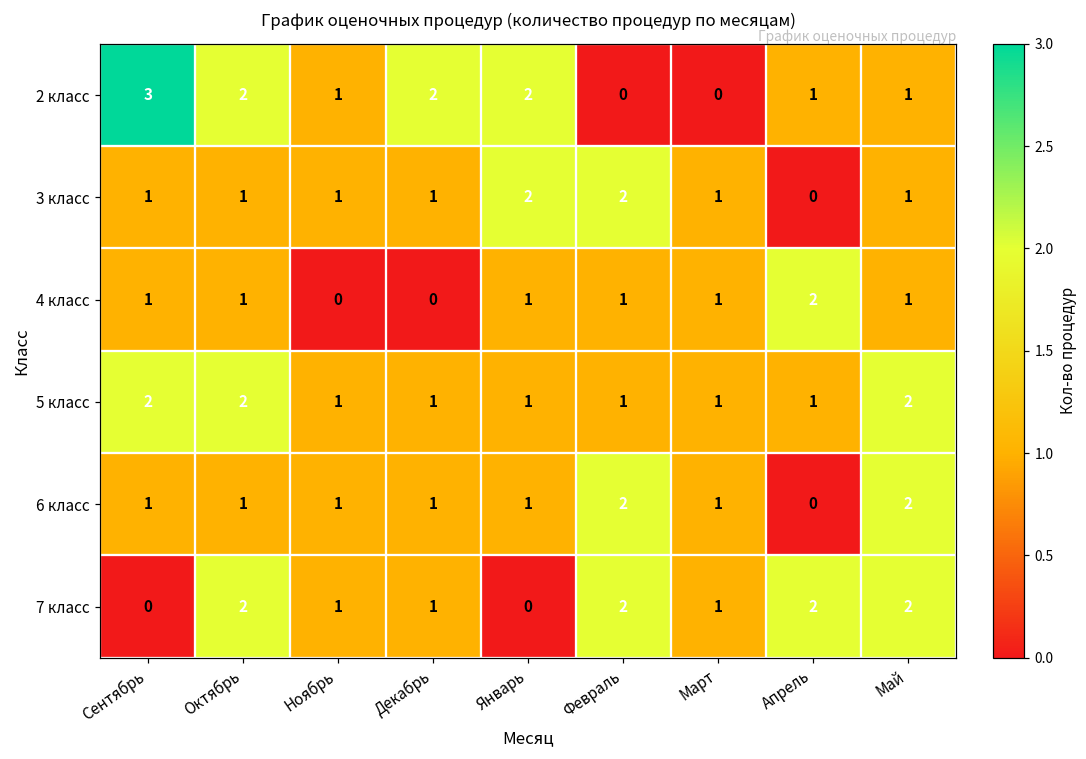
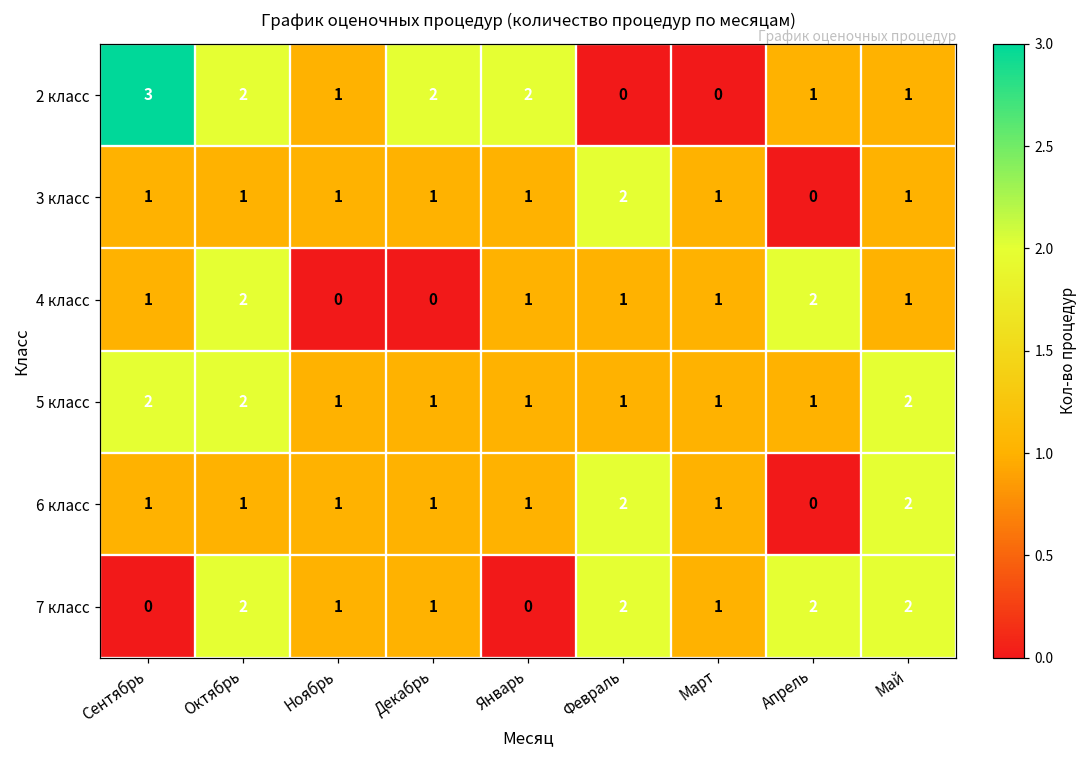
  {
    "2 класс": {
      "Сентябрь": 3,
      "Октябрь": 2,
      "Ноябрь": 1,
      "Декабрь": 2,
      "Январь": 2,
      "Февраль": 0,
      "Март": 0,
      "Апрель": 1,
      "Май": 1
    },
    "3 класс": {
      "Сентябрь": 1,
      "Октябрь": 1,
      "Ноябрь": 1,
      "Декабрь": 1,
-     "Январь": 2,
+     "Январь": 1,
      "Февраль": 2,
      "Март": 1,
      "Апрель": 0,
      "Май": 1
    },
    "4 класс": {
      "Сентябрь": 1,
-     "Октябрь": 1,
+     "Октябрь": 2,
      "Ноябрь": 0,
      "Декабрь": 0,
      "Январь": 1,
      "Февраль": 1,
      "Март": 1,
      "Апрель": 2,
      "Май": 1
    },
    "5 класс": {
      "Сентябрь": 2,
      "Октябрь": 2,
      "Ноябрь": 1,
      "Декабрь": 1,
      "Январь": 1,
      "Февраль": 1,
      "Март": 1,
      "Апрель": 1,
      "Май": 2
    },
    "6 класс": {
      "Сентябрь": 1,
      "Октябрь": 1,
      "Ноябрь": 1,
      "Декабрь": 1,
      "Январь": 1,
      "Февраль": 2,
      "Март": 1,
      "Апрель": 0,
      "Май": 2
    },
    "7 класс": {
      "Сентябрь": 0,
      "Октябрь": 2,
      "Ноябрь": 1,
      "Декабрь": 1,
      "Январь": 0,
      "Февраль": 2,
      "Март": 1,
      "Апрель": 2,
      "Май": 2
    }
  }
